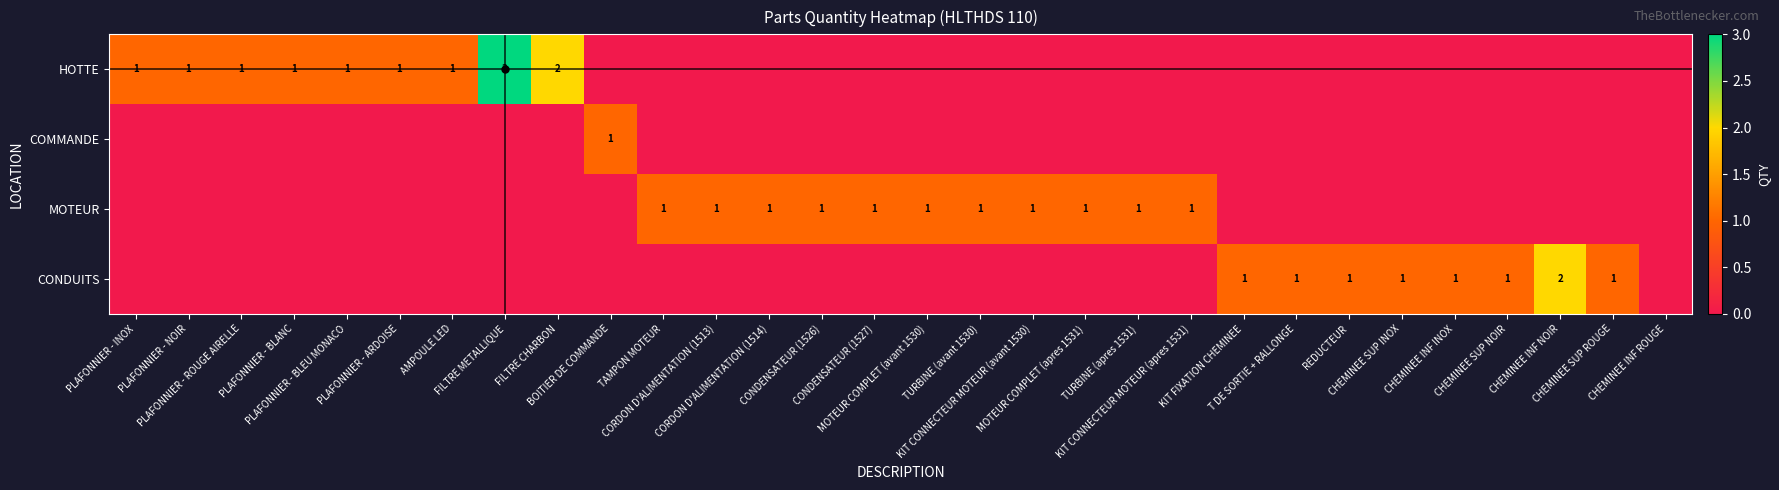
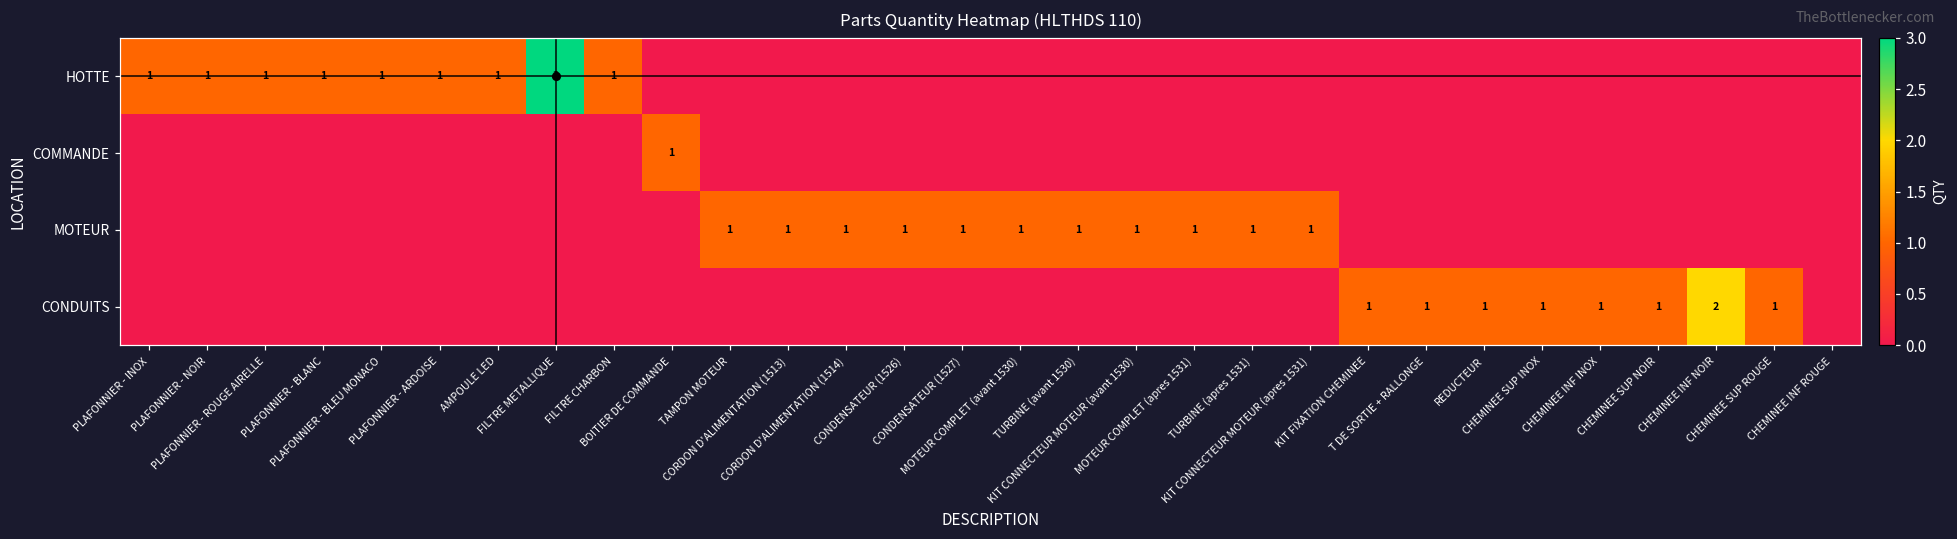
  {
    "HOTTE": {
      "PLAFONNIER - INOX": 1,
      "PLAFONNIER - NOIR": 1,
      "PLAFONNIER - ROUGE AIRELLE": 1,
      "PLAFONNIER - BLANC": 1,
      "PLAFONNIER - BLEU MONACO": 1,
      "PLAFONNIER - ARDOISE": 1,
      "AMPOULE LED": 1,
-     "FILTRE CHARBON": 2
+     "FILTRE CHARBON": 1
    },
    "COMMANDE": {
      "BOITIER DE COMMANDE": 1
    },
    "MOTEUR": {
      "TAMPON MOTEUR": 1,
      "CORDON D'ALIMENTATION (1513)": 1,
      "CORDON D'ALIMENTATION (1514)": 1,
      "CONDENSATEUR (1526)": 1,
      "CONDENSATEUR (1527)": 1,
      "MOTEUR COMPLET (avant 1530)": 1,
      "TURBINE (avant 1530)": 1,
      "KIT CONNECTEUR MOTEUR (avant 1530)": 1,
      "MOTEUR COMPLET (apres 1531)": 1,
      "TURBINE (apres 1531)": 1,
      "KIT CONNECTEUR MOTEUR (apres 1531)": 1
    },
    "CONDUITS": {
      "KIT FIXATION CHEMINEE": 1,
      "T DE SORTIE + RALLONGE": 1,
      "REDUCTEUR": 1,
      "CHEMINEE SUP INOX": 1,
      "CHEMINEE INF INOX": 1,
      "CHEMINEE SUP NOIR": 1,
      "CHEMINEE INF NOIR": 2,
      "CHEMINEE SUP ROUGE": 1
    }
  }
